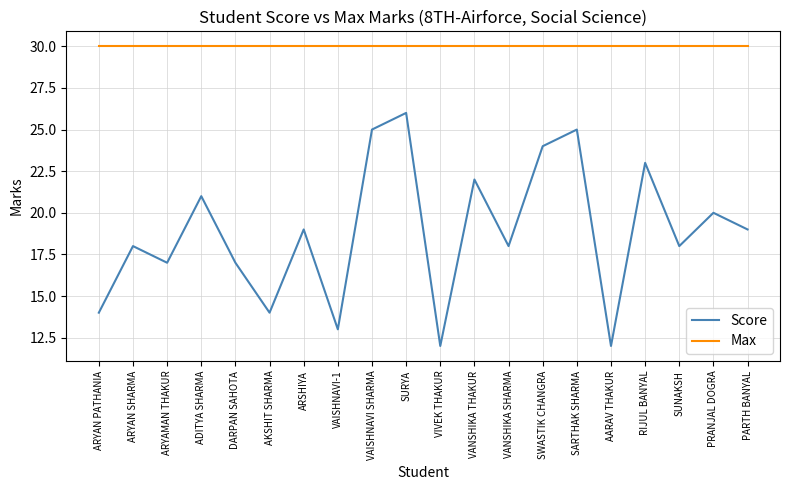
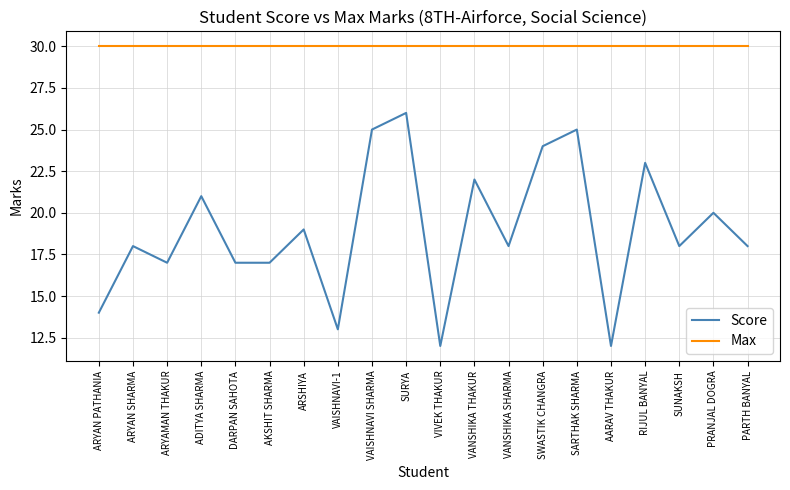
  {
    "Score": {
      "ARYAN PATHANIA": 14,
      "ARYAN SHARMA": 18,
      "ARYAMAN THAKUR": 17,
      "ADITYA SHARMA": 21,
      "DARPAN SAHOTA": 17,
-     "AKSHIT SHARMA": 14,
+     "AKSHIT SHARMA": 17,
      "ARSHIYA": 19,
      "VAISHNAVI-1": 13,
      "VAISHNAVI SHARMA": 25,
      "SURYA": 26,
      "VIVEK THAKUR": 12,
      "VANSHIKA THAKUR": 22,
      "VANSHIKA SHARMA": 18,
      "SWASTIK CHANGRA": 24,
      "SARTHAK SHARMA": 25,
      "AARAV THAKUR": 12,
      "RIJUL BANYAL": 23,
      "SUNAKSH": 18,
      "PRANJAL DOGRA": 20,
-     "PARTH BANYAL": 19
+     "PARTH BANYAL": 18
    },
    "Max": {
      "ARYAN PATHANIA": 30,
      "ARYAN SHARMA": 30,
      "ARYAMAN THAKUR": 30,
      "ADITYA SHARMA": 30,
      "DARPAN SAHOTA": 30,
      "AKSHIT SHARMA": 30,
      "ARSHIYA": 30,
      "VAISHNAVI-1": 30,
      "VAISHNAVI SHARMA": 30,
      "SURYA": 30,
      "VIVEK THAKUR": 30,
      "VANSHIKA THAKUR": 30,
      "VANSHIKA SHARMA": 30,
      "SWASTIK CHANGRA": 30,
      "SARTHAK SHARMA": 30,
      "AARAV THAKUR": 30,
      "RIJUL BANYAL": 30,
      "SUNAKSH": 30,
      "PRANJAL DOGRA": 30,
      "PARTH BANYAL": 30
    }
  }
